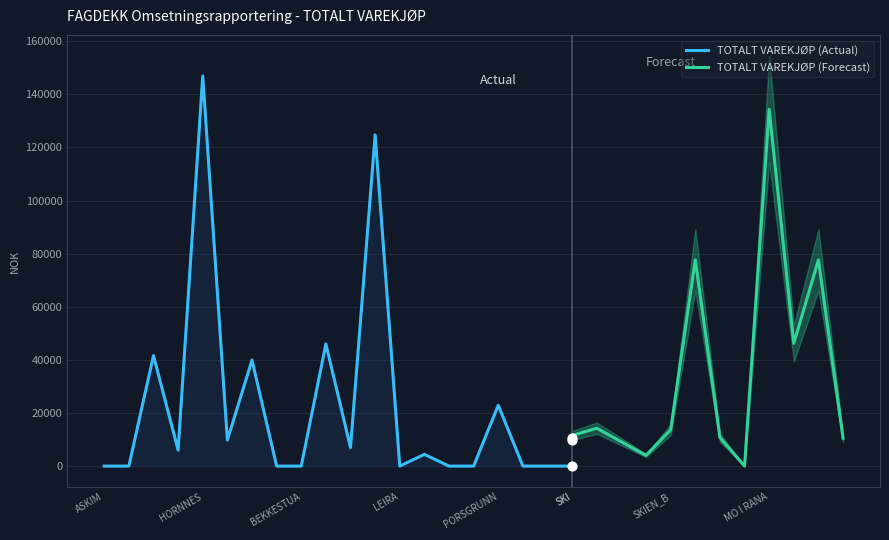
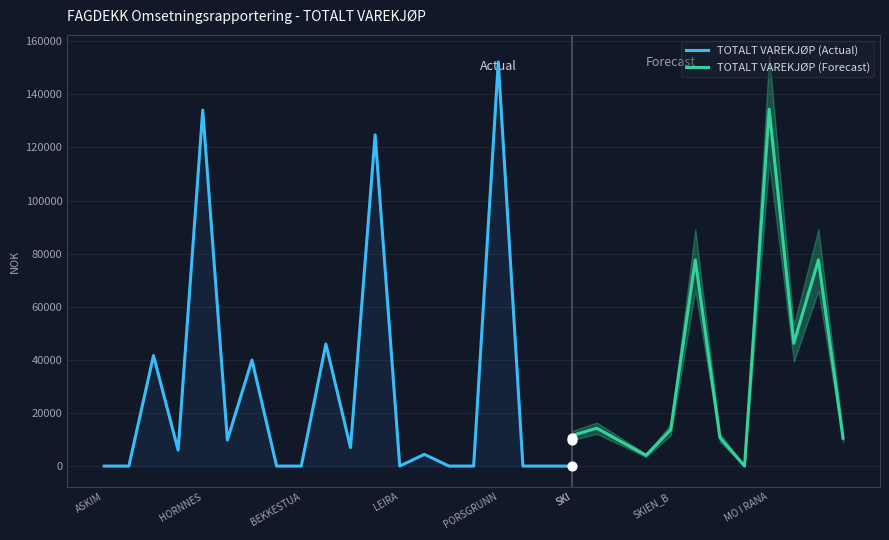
  {
    "TOTALT VAREKJØP (Actual)": {
      "ASKIM": 0,
-     "HORNNES": 147000,
+     "HORNNES": 134000,
      "BEKKESTUA": 0,
      "LEIRA": 0,
-     "PORSGRUNN": 23000
+     "PORSGRUNN": 152000
    }
  }
